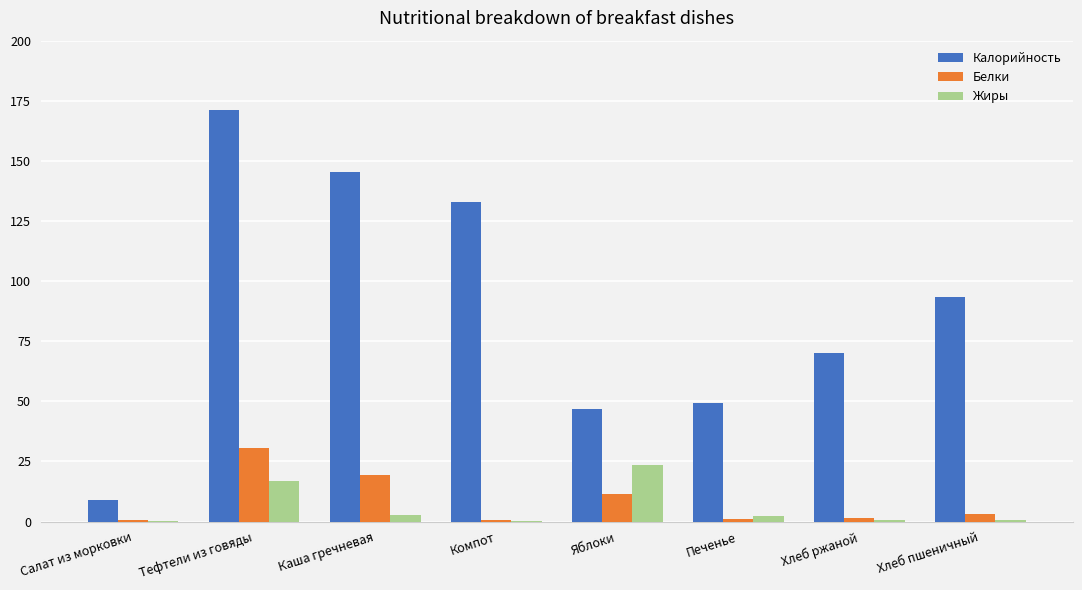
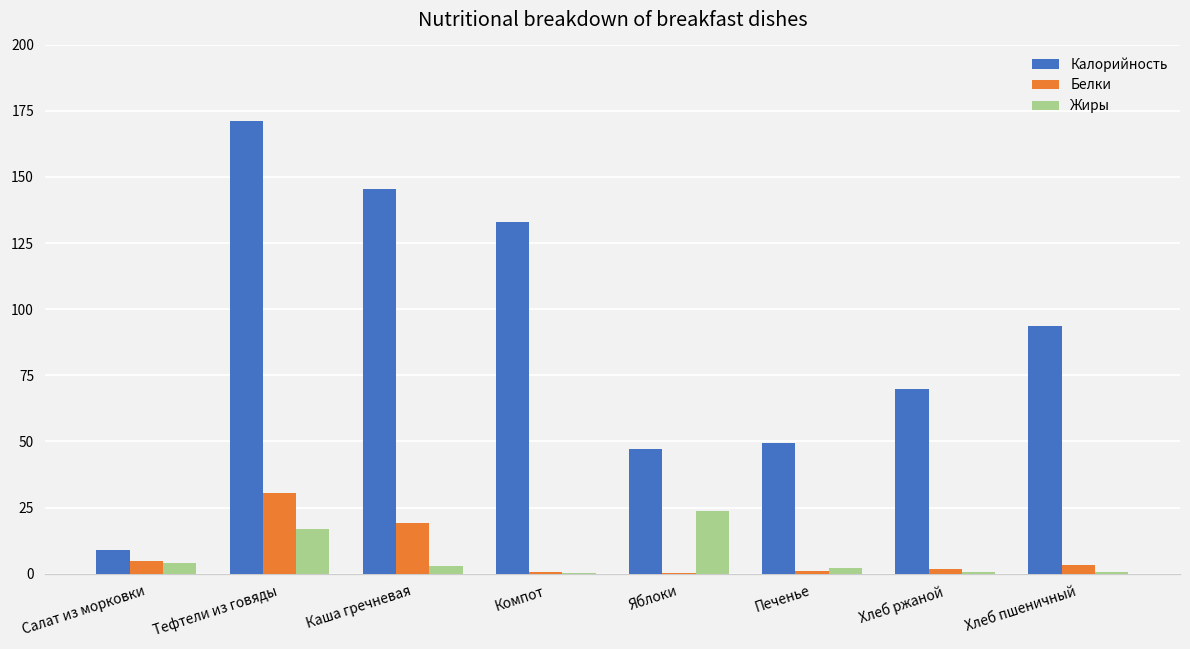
  {
    "Калорийность": {
      "Салат из морковки": 9,
      "Тефтели из говяды": 171,
      "Каша гречневая": 146,
      "Компот": 133,
      "Яблоки": 47,
      "Печенье": 49,
      "Хлеб ржаной": 70,
      "Хлеб пшеничный": 94
    },
    "Белки": {
-     "Салат из морковки": 1,
+     "Салат из морковки": 5,
      "Тефтели из говяды": 31,
      "Каша гречневая": 19,
-     "Яблоки": 11,
+     "Яблоки": 0,
      "Хлеб ржаной": 2,
      "Хлеб пшеничный": 3
    },
    "Жиры": {
-     "Салат из морковки": 0,
+     "Салат из морковки": 4,
      "Тефтели из говяды": 17,
      "Каша гречневая": 3,
      "Яблоки": 24,
      "Печенье": 2
    }
  }
